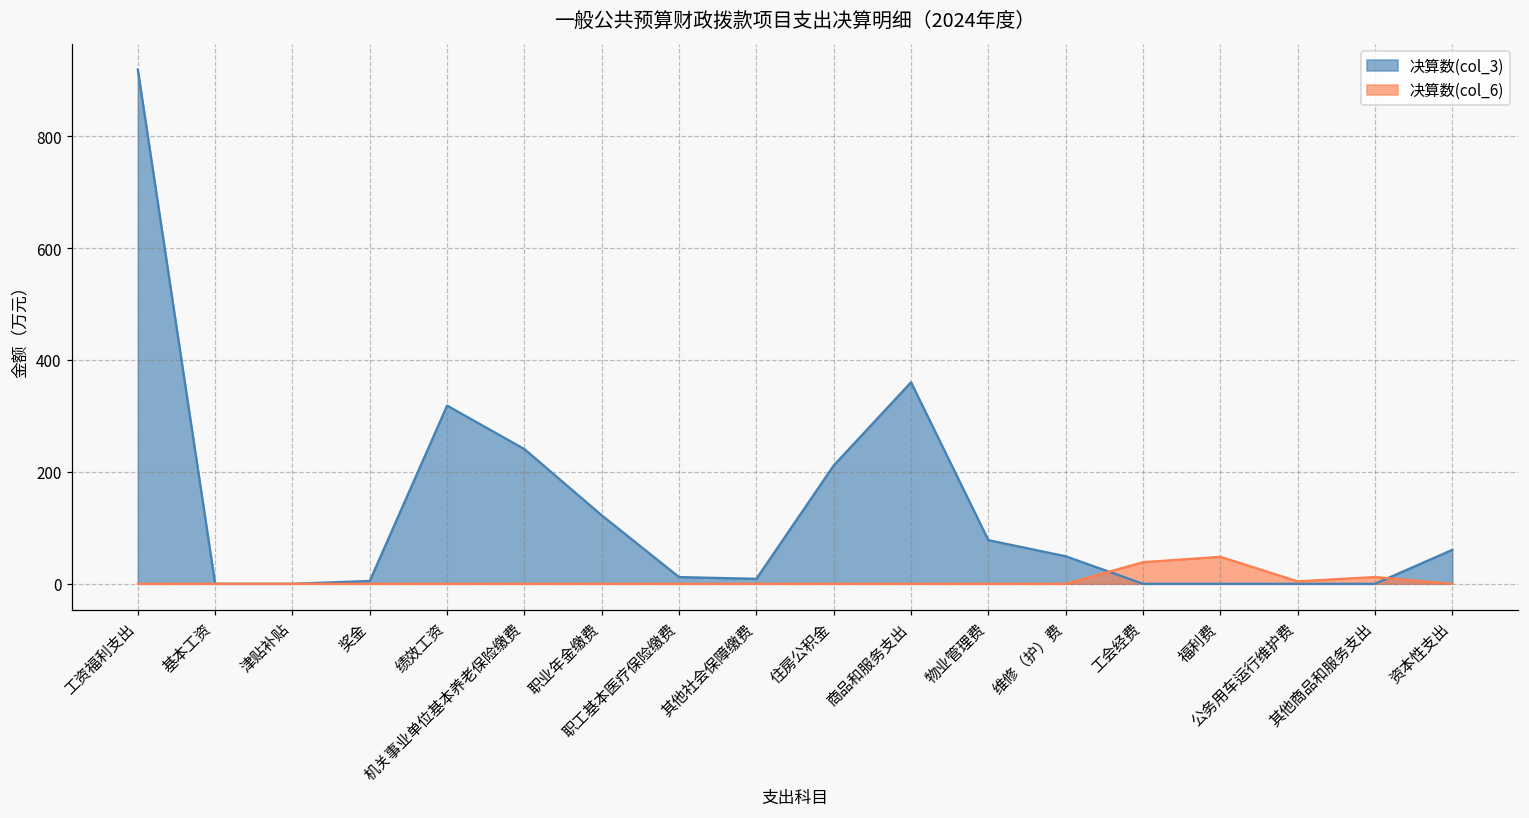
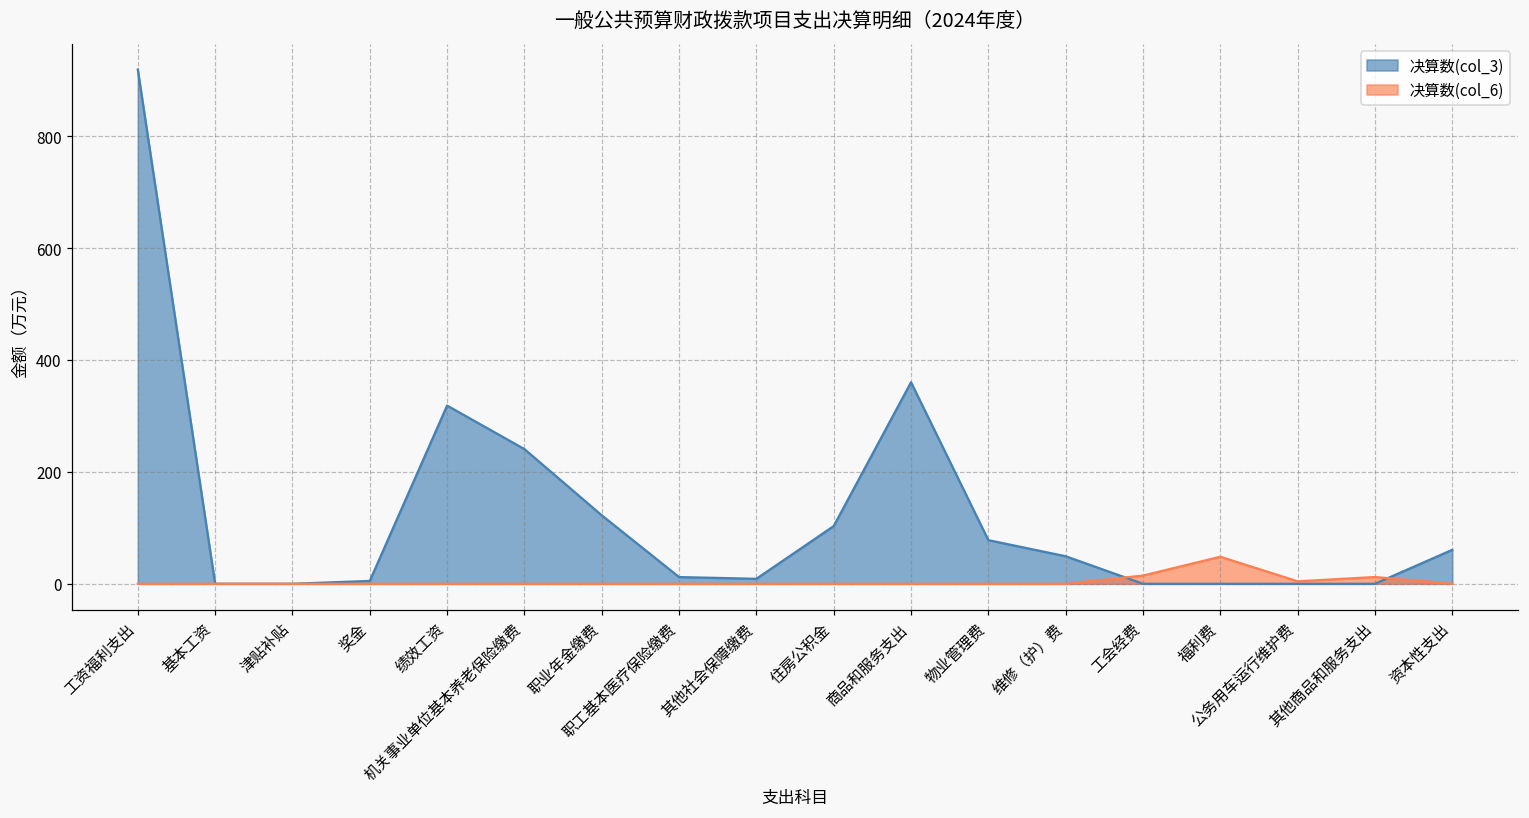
  {
    "决算数(col_3)": {
      "工资福利支出": 920,
      "奖金": 10,
      "绩效工资": 320,
      "机关事业单位基本养老保险缴费": 240,
      "职业年金缴费": 120,
      "职工基本医疗保险缴费": 10,
      "其他社会保障缴费": 10,
-     "住房公积金": 210,
+     "住房公积金": 100,
      "商品和服务支出": 360,
      "物业管理费": 80,
      "维修（护）费": 50,
      "工会经费": 0,
      "福利费": 0,
      "其他商品和服务支出": 0,
      "资本性支出": 60
    },
    "决算数(col_6)": {
      "工资福利支出": 0,
      "奖金": 0,
      "绩效工资": 0,
      "机关事业单位基本养老保险缴费": 0,
      "职业年金缴费": 0,
      "职工基本医疗保险缴费": 0,
      "其他社会保障缴费": 0,
      "住房公积金": 0,
      "商品和服务支出": 0,
      "物业管理费": 0,
      "维修（护）费": 0,
-     "工会经费": 40,
+     "工会经费": 10,
      "福利费": 50,
      "其他商品和服务支出": 10,
      "资本性支出": 0
    }
  }
